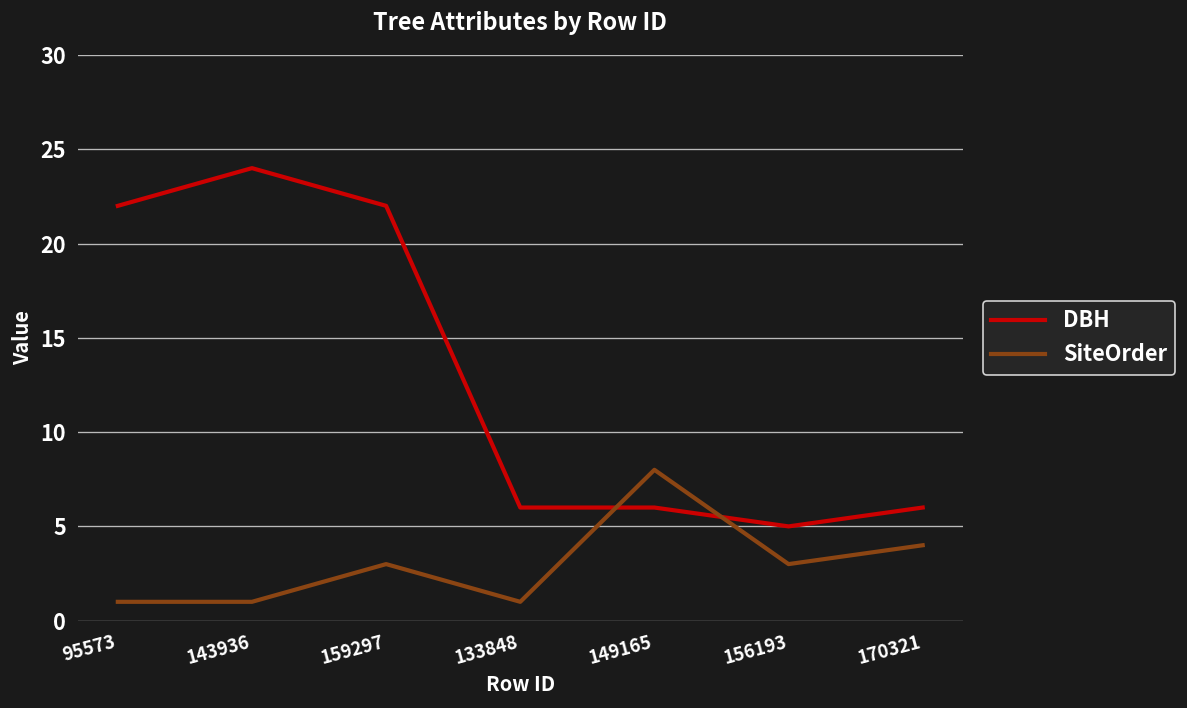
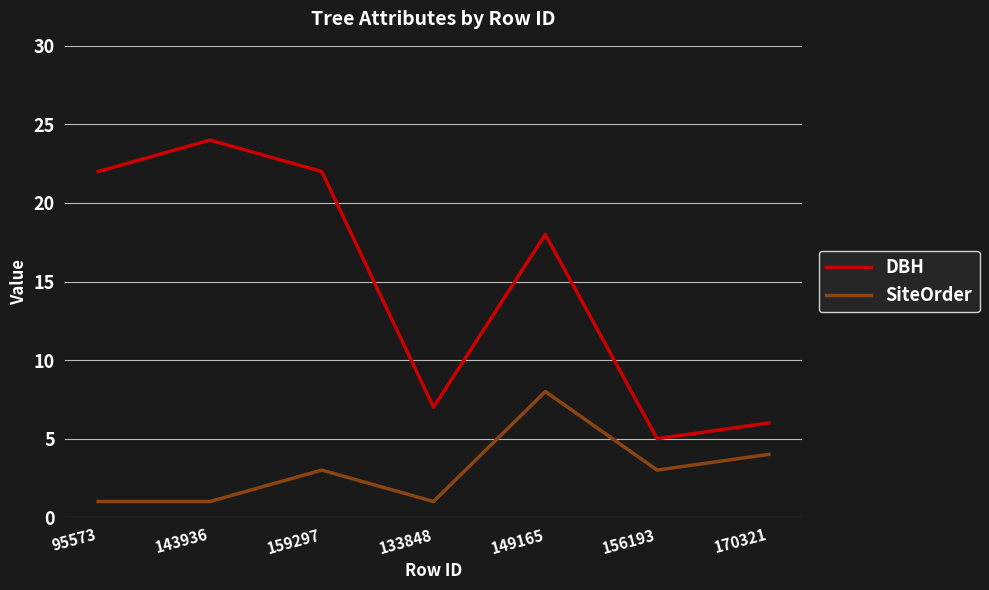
  {
    "DBH": {
      "95573": 22,
      "143936": 24,
      "159297": 22,
-     "133848": 6,
-     "149165": 6,
+     "133848": 7,
+     "149165": 18,
      "156193": 5,
      "170321": 6
    },
    "SiteOrder": {
      "95573": 1,
      "143936": 1,
      "159297": 3,
      "133848": 1,
      "149165": 8,
      "156193": 3,
      "170321": 4
    }
  }
